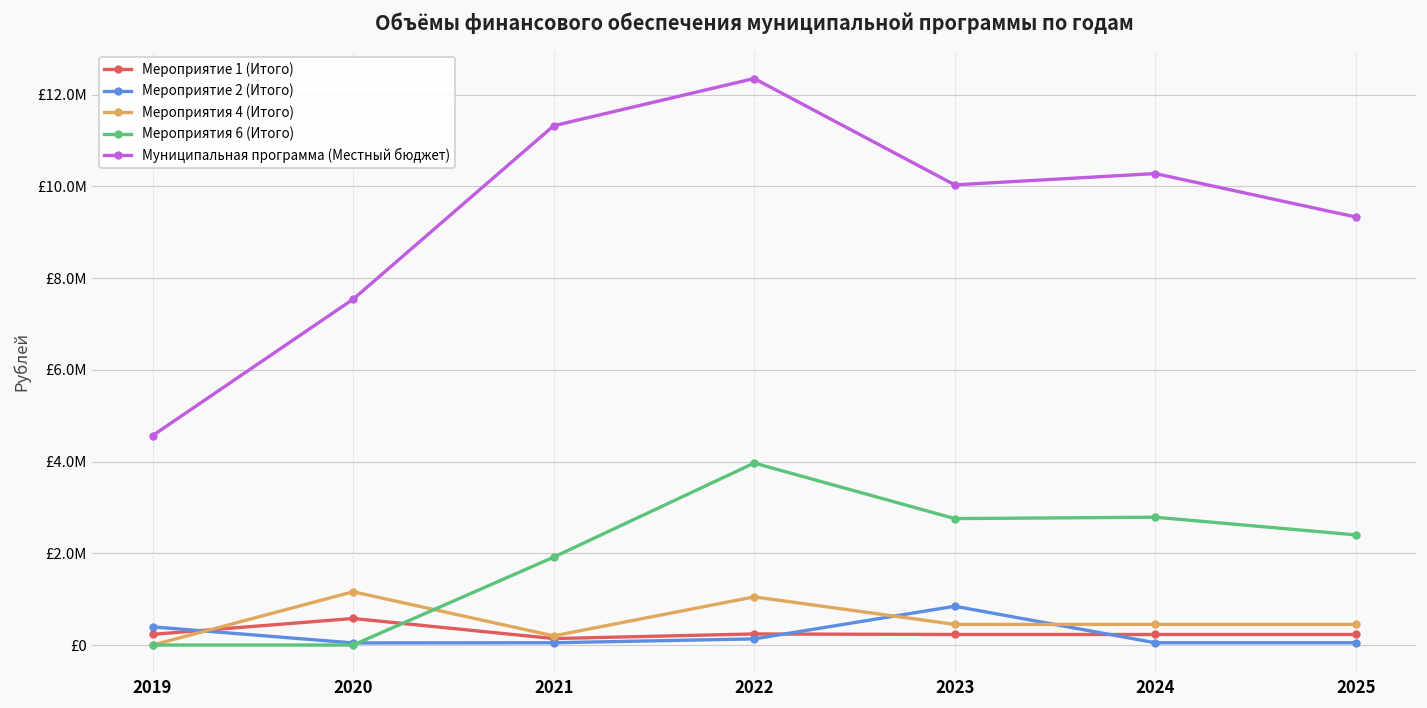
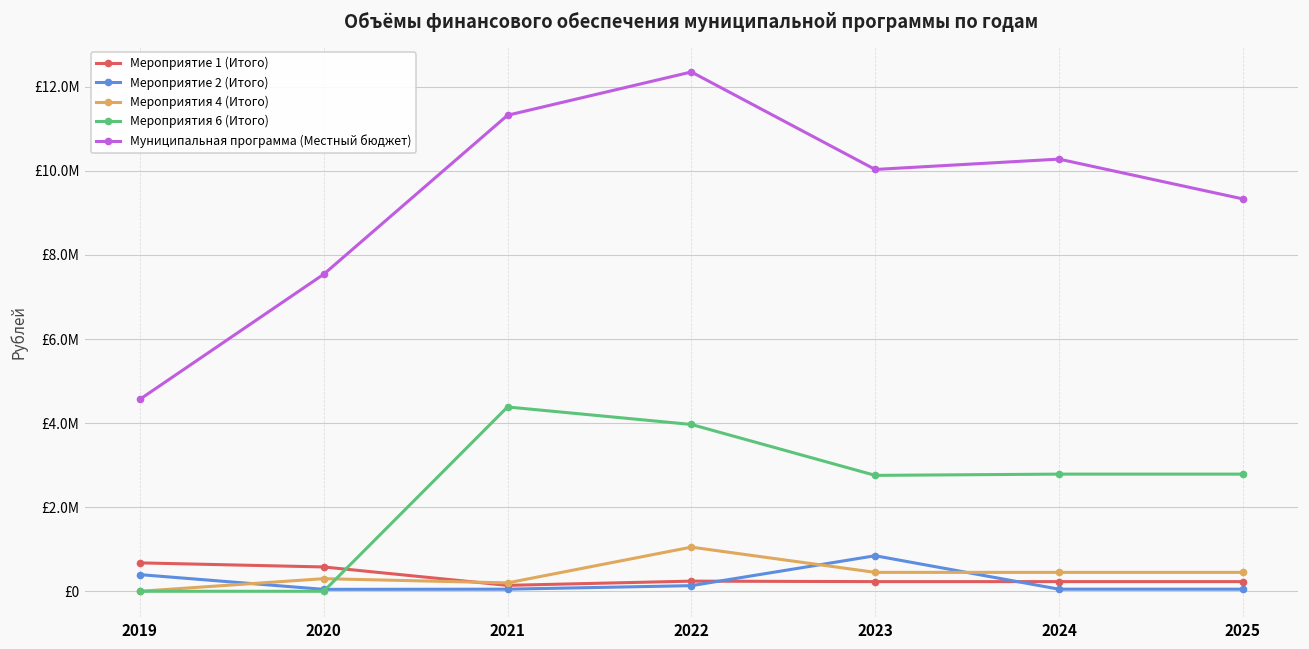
  {
    "Мероприятие 1 (Итого)": {
-     "2019": "£200000",
+     "2019": "£700000",
      "2020": "£600000",
      "2022": "£200000",
      "2023": "£200000",
      "2024": "£200000",
      "2025": "£200000"
    },
    "Мероприятие 2 (Итого)": {
      "2019": "£400000",
      "2021": "£100000",
      "2022": "£100000",
      "2023": "£800000",
      "2024": "£100000",
      "2025": "£100000"
    },
    "Мероприятия 4 (Итого)": {
-     "2020": "£1200000",
+     "2020": "£300000",
      "2022": "£1100000",
      "2023": "£500000",
      "2024": "£500000",
      "2025": "£500000"
    },
    "Мероприятия 6 (Итого)": {
-     "2021": "£1900000",
+     "2021": "£4400000",
      "2022": "£4000000",
      "2023": "£2800000",
      "2024": "£2800000",
-     "2025": "£2400000"
+     "2025": "£2800000"
    },
    "Муниципальная программа (Местный бюджет)": {
      "2019": "£4600000",
      "2020": "£7500000",
      "2021": "£11300000",
      "2022": "£12400000",
      "2023": "£10000000",
      "2024": "£10300000",
      "2025": "£9300000"
    }
  }
